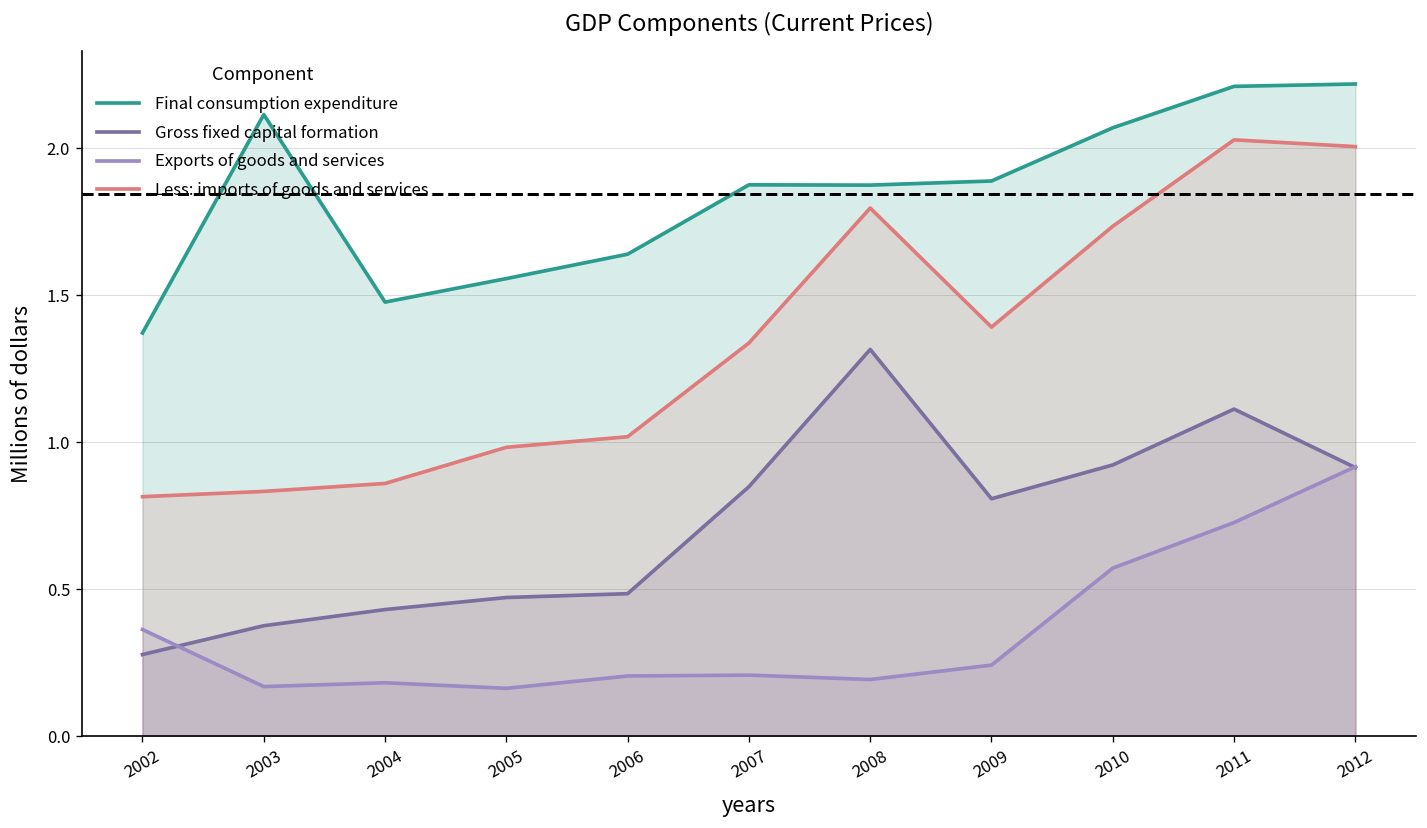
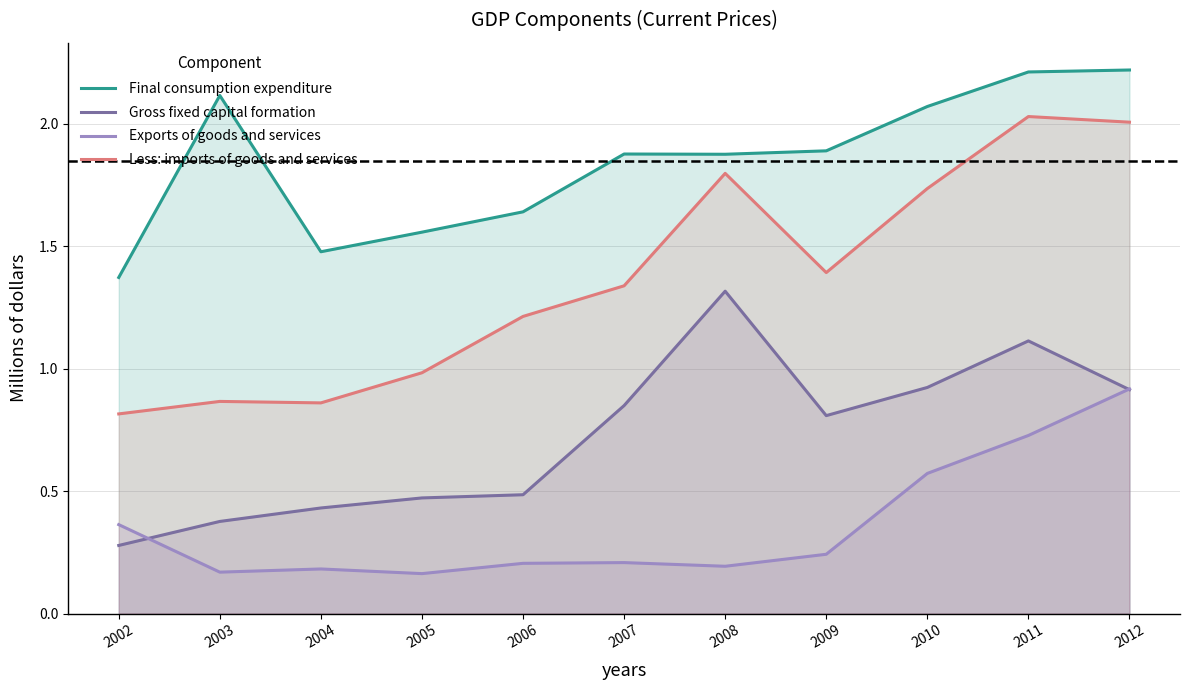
  {
    "Final consumption expenditure": {
      "2002": 1.37,
      "2003": 2.12,
      "2004": 1.48,
      "2005": 1.56,
      "2006": 1.64,
      "2007": 1.88,
      "2008": 1.88,
      "2009": 1.89,
      "2010": 2.07,
      "2011": 2.21,
      "2012": 2.22
    },
    "Less: imports of goods and services": {
      "2002": 0.82,
-     "2003": 0.83,
+     "2003": 0.87,
      "2004": 0.86,
      "2005": 0.98,
-     "2006": 1.02,
+     "2006": 1.21,
      "2007": 1.34,
      "2008": 1.80,
      "2009": 1.39,
      "2010": 1.74,
      "2011": 2.03,
      "2012": 2.01
    }
  }
